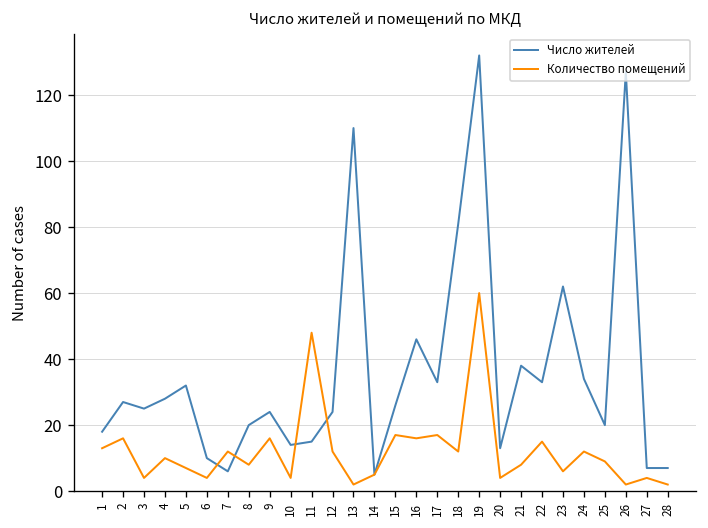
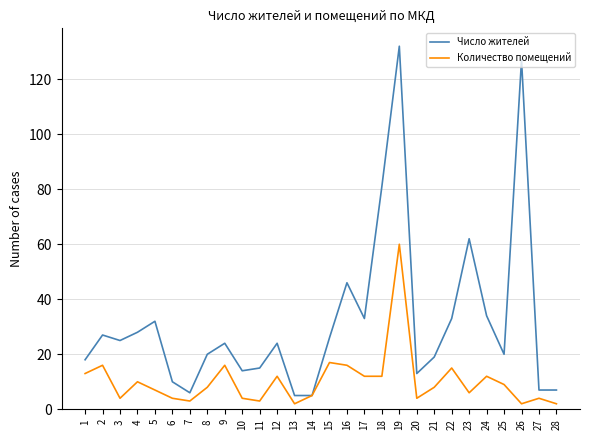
  {
    "Число жителей": {
      "1": 18,
      "2": 27,
      "3": 25,
      "4": 28,
      "5": 32,
      "6": 10,
      "7": 6,
      "8": 20,
      "9": 24,
      "10": 14,
      "11": 15,
      "12": 24,
-     "13": 110,
+     "13": 5,
      "15": 26,
      "16": 46,
      "17": 33,
      "18": 81,
      "19": 132,
      "20": 13,
-     "21": 38,
+     "21": 19,
      "22": 33,
      "23": 62,
      "24": 34,
      "25": 20,
      "27": 7,
      "28": 7
    },
    "Количество помещений": {
      "1": 13,
      "2": 16,
      "3": 4,
      "4": 10,
      "5": 7,
      "6": 4,
-     "7": 12,
+     "7": 3,
      "8": 8,
      "9": 16,
      "10": 4,
-     "11": 48,
+     "11": 3,
      "12": 12,
      "13": 2,
      "15": 17,
      "16": 16,
-     "17": 17,
+     "17": 12,
      "18": 12,
      "19": 60,
      "20": 4,
      "21": 8,
      "22": 15,
      "23": 6,
      "24": 12,
      "25": 9,
      "26": 2,
      "27": 4,
      "28": 2
    }
  }
